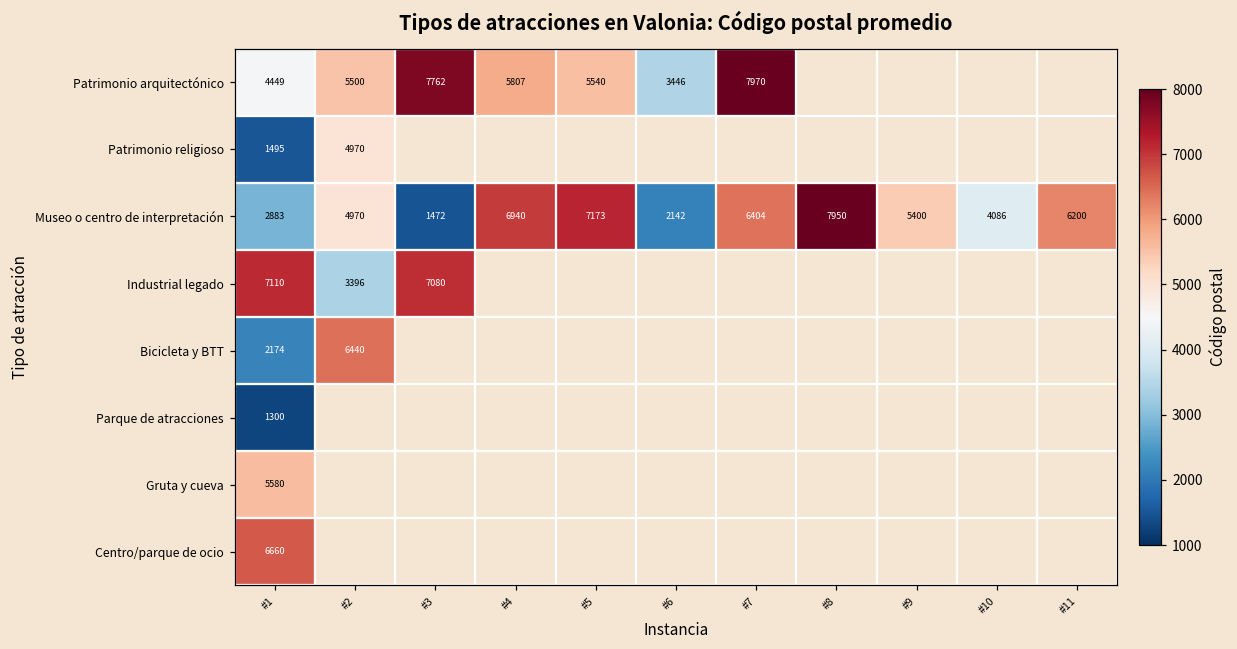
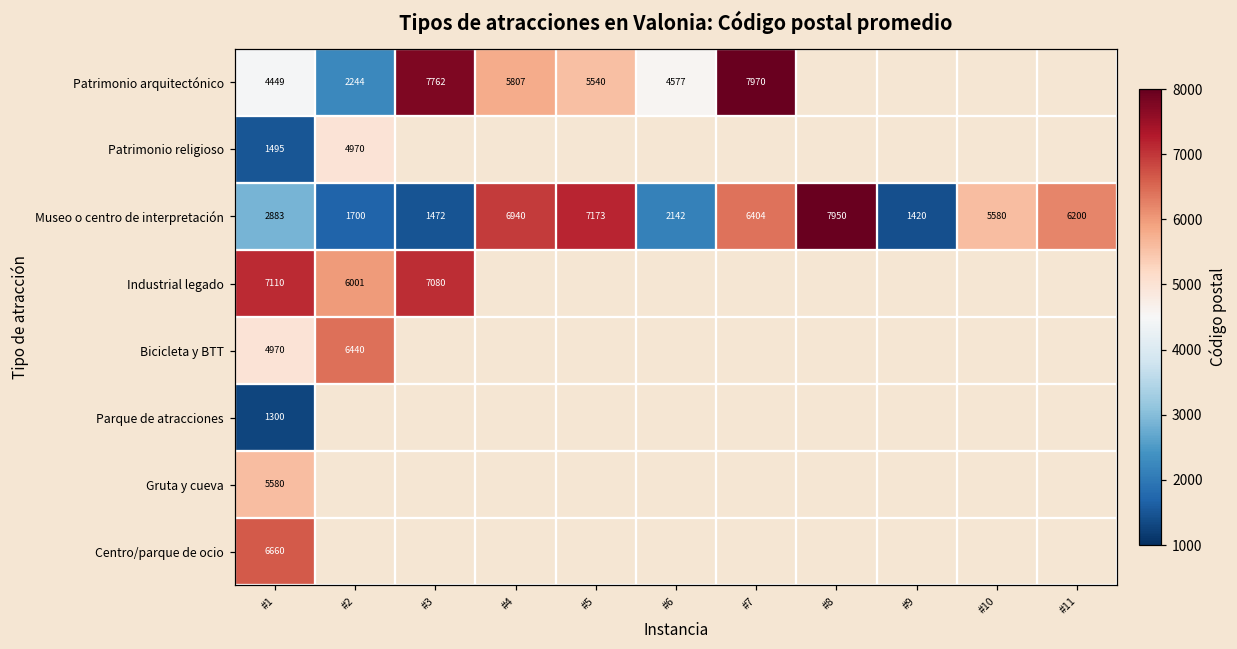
  {
    "Patrimonio arquitectónico": {
      "#1": 4449,
-     "#2": 5500,
+     "#2": 2244,
      "#3": 7762,
      "#4": 5807,
      "#5": 5540,
-     "#6": 3446,
+     "#6": 4577,
      "#7": 7970
    },
    "Patrimonio religioso": {
      "#1": 1495,
      "#2": 4970
    },
    "Museo o centro de interpretación": {
      "#1": 2883,
-     "#2": 4970,
+     "#2": 1700,
      "#3": 1472,
      "#4": 6940,
      "#5": 7173,
      "#6": 2142,
      "#7": 6404,
      "#8": 7950,
-     "#9": 5400,
-     "#10": 4086,
+     "#9": 1420,
+     "#10": 5580,
      "#11": 6200
    },
    "Industrial legado": {
      "#1": 7110,
-     "#2": 3396,
+     "#2": 6001,
      "#3": 7080
    },
    "Bicicleta y BTT": {
-     "#1": 2174,
+     "#1": 4970,
      "#2": 6440
    },
    "Parque de atracciones": {
      "#1": 1300
    },
    "Gruta y cueva": {
      "#1": 5580
    },
    "Centro/parque de ocio": {
      "#1": 6660
    }
  }
